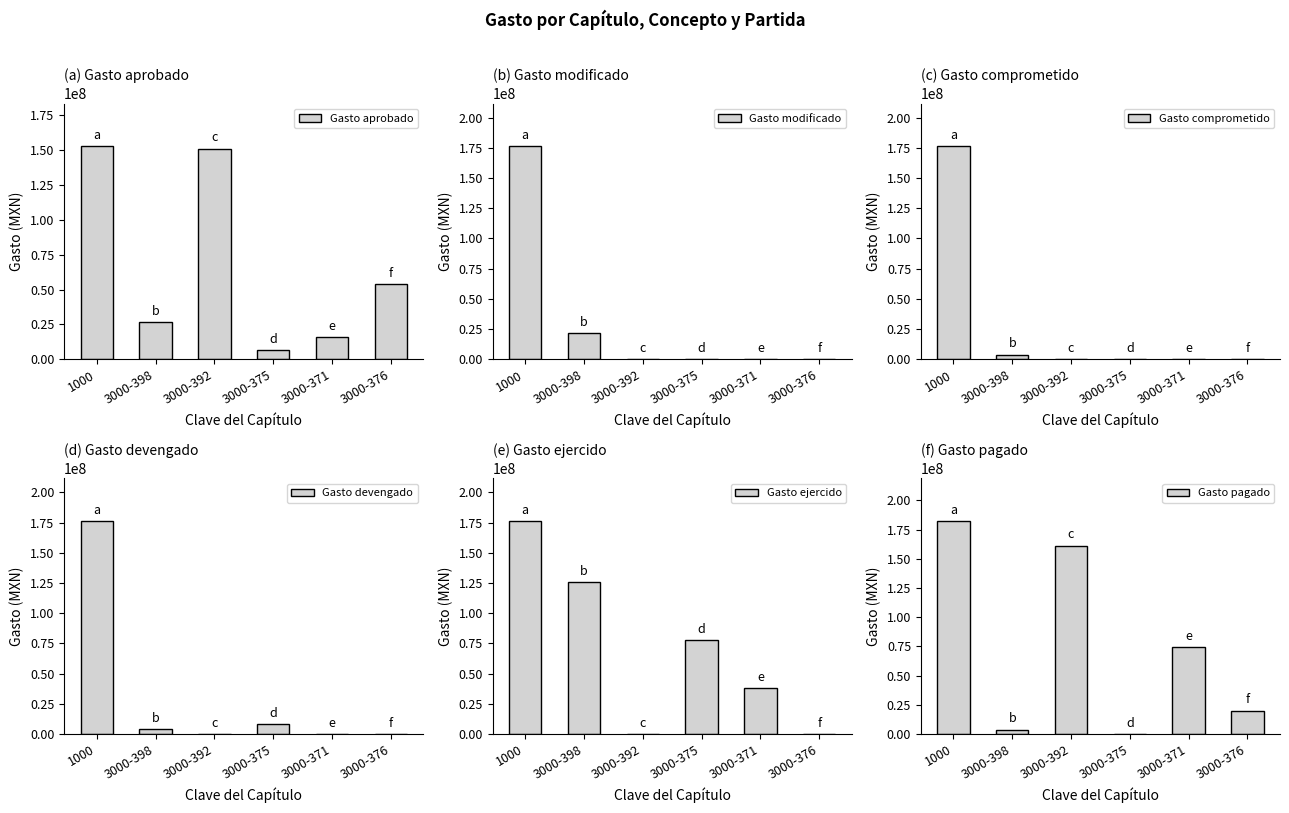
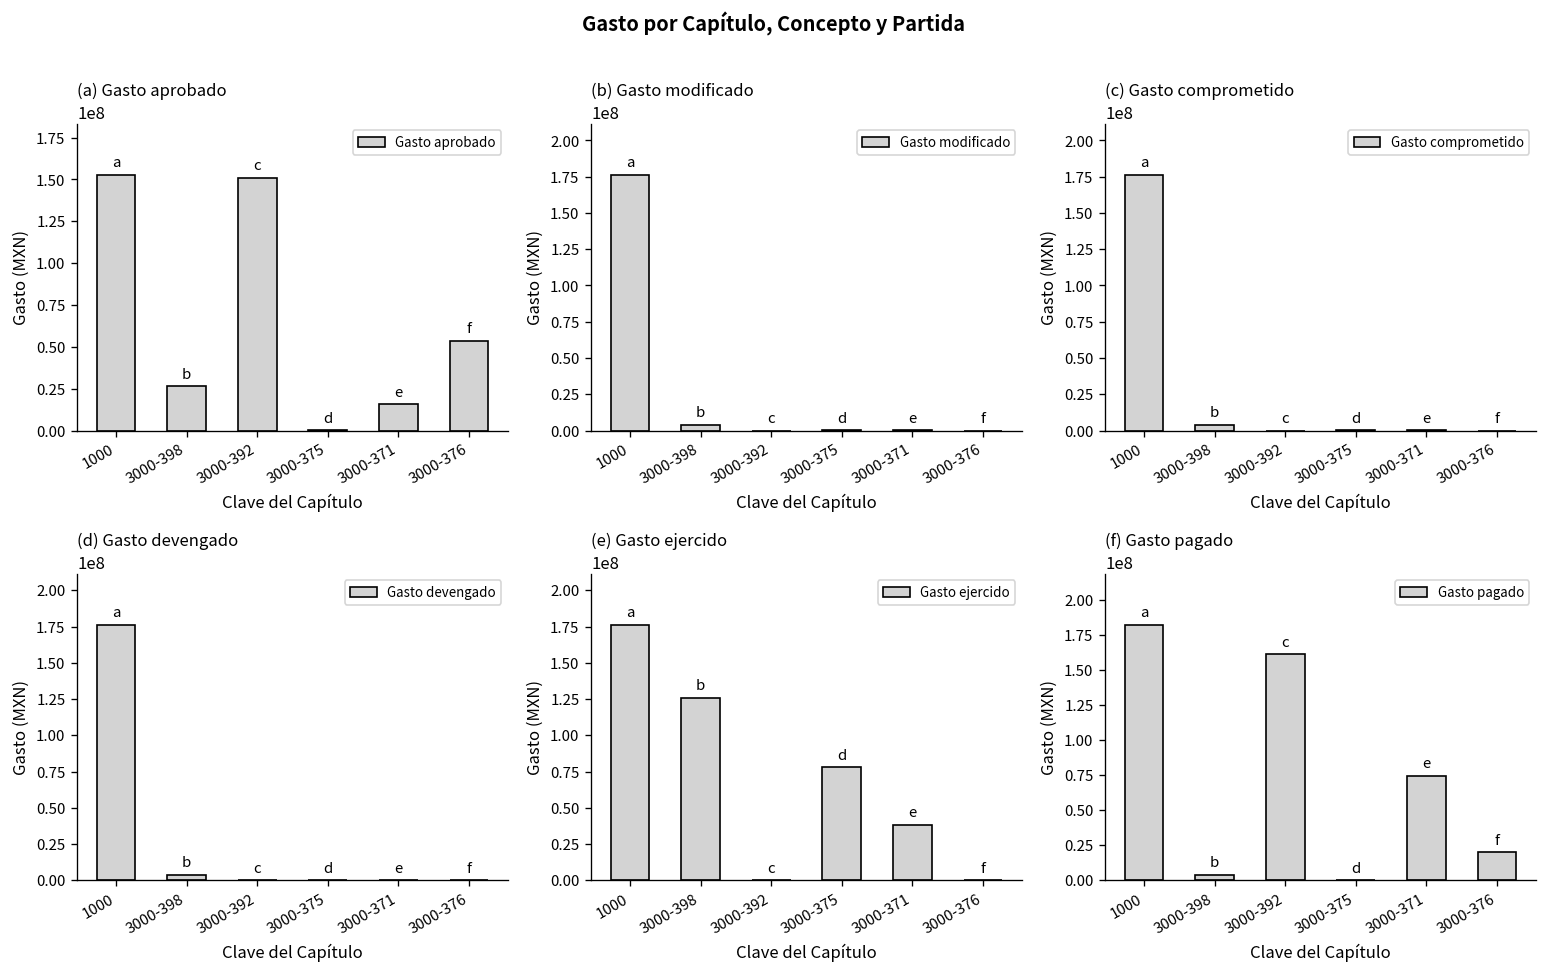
  {
    "(a) Gasto aprobado": {
      "1000": 153000000,
      "3000-398": 27000000,
      "3000-392": 151000000,
-     "3000-375": 7000000,
+     "3000-375": 0,
      "3000-371": 16000000,
      "3000-376": 54000000
    },
    "(b) Gasto modificado": {
      "1000": 176000000,
-     "3000-398": 22000000,
+     "3000-398": 4000000,
      "3000-376": 0
    },
    "(c) Gasto comprometido": {
      "1000": 176000000,
      "3000-398": 4000000,
      "3000-376": 0
    },
    "(d) Gasto devengado": {
      "1000": 176000000,
      "3000-398": 4000000,
-     "3000-375": 8000000,
+     "3000-375": 0,
      "3000-376": 0
    },
    "(e) Gasto ejercido": {
      "1000": 176000000,
      "3000-398": 126000000,
      "3000-375": 78000000,
      "3000-371": 38000000,
      "3000-376": 0
    },
    "(f) Gasto pagado": {
      "1000": 182000000,
      "3000-398": 4000000,
      "3000-392": 161000000,
      "3000-371": 74000000,
      "3000-376": 20000000
    }
  }
